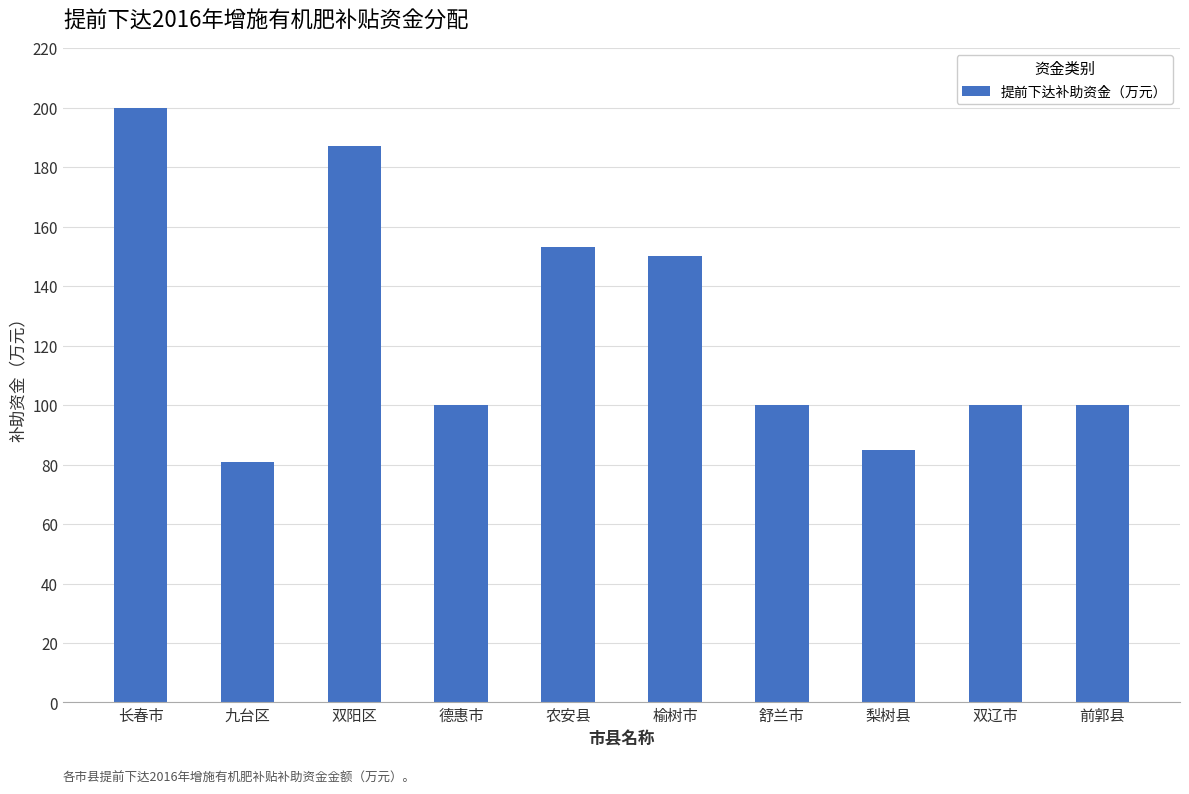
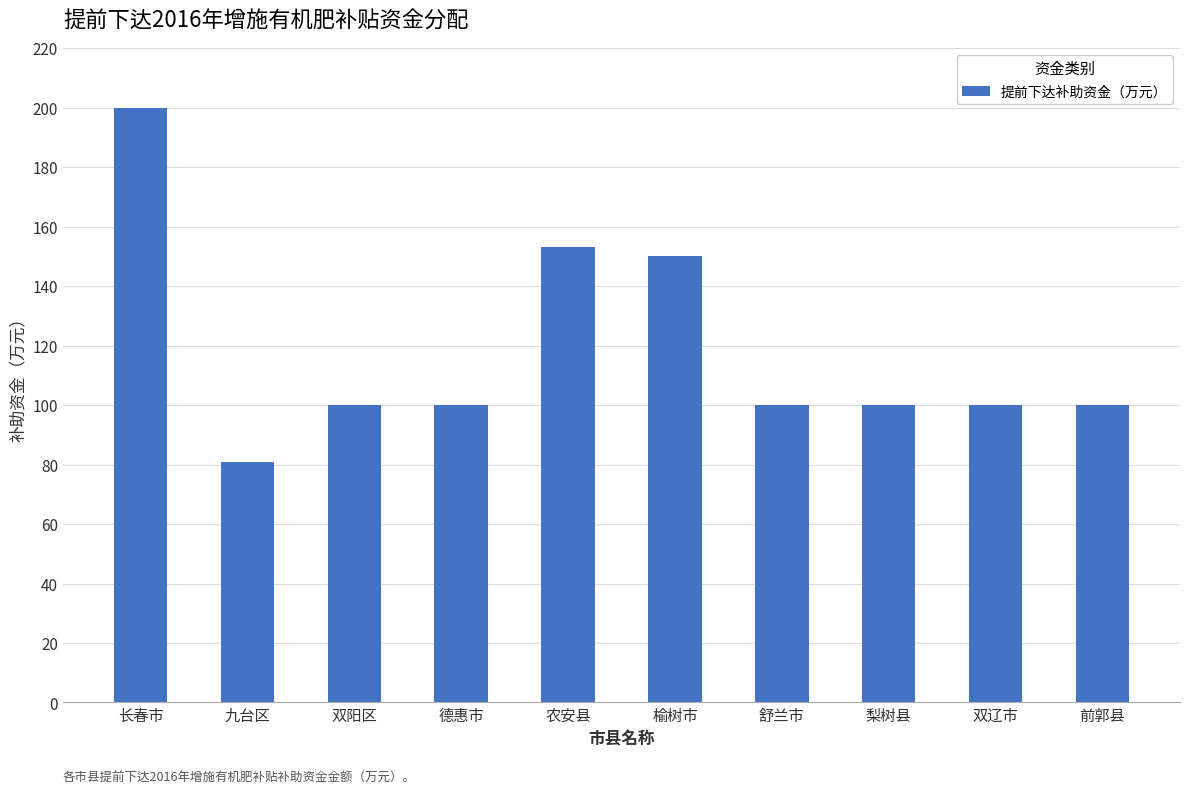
  {
    "长春市": 200,
    "九台区": 81,
-   "双阳区": 187,
+   "双阳区": 100,
    "德惠市": 100,
    "农安县": 153,
    "榆树市": 150,
    "舒兰市": 100,
-   "梨树县": 85,
+   "梨树县": 100,
    "双辽市": 100,
    "前郭县": 100
  }
